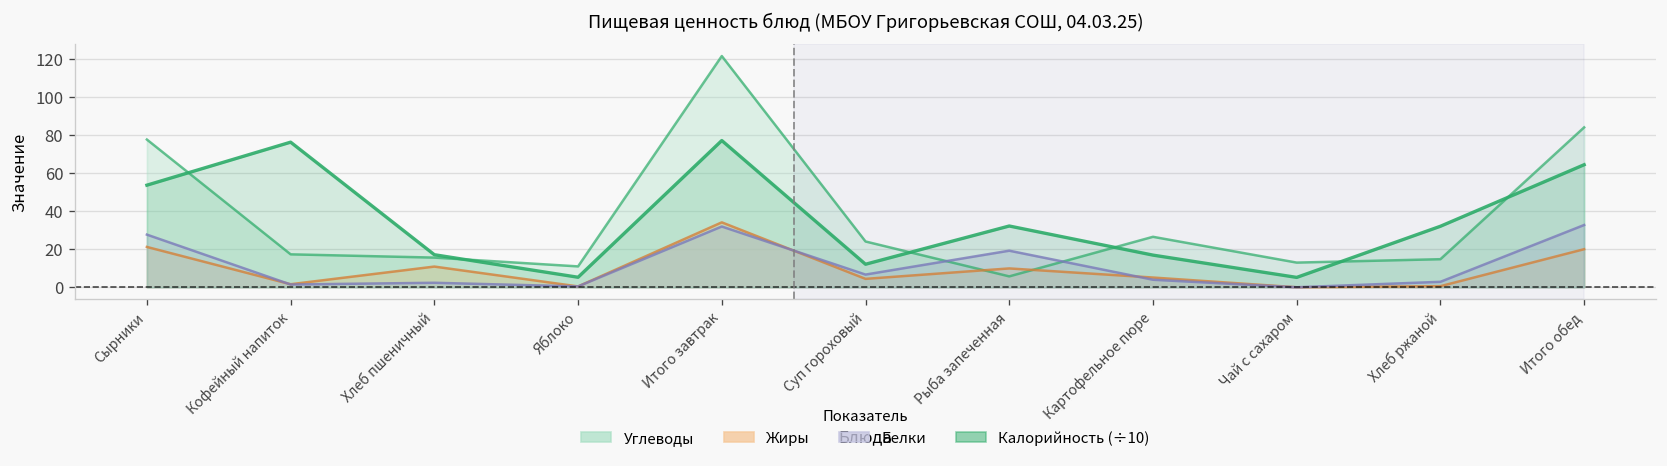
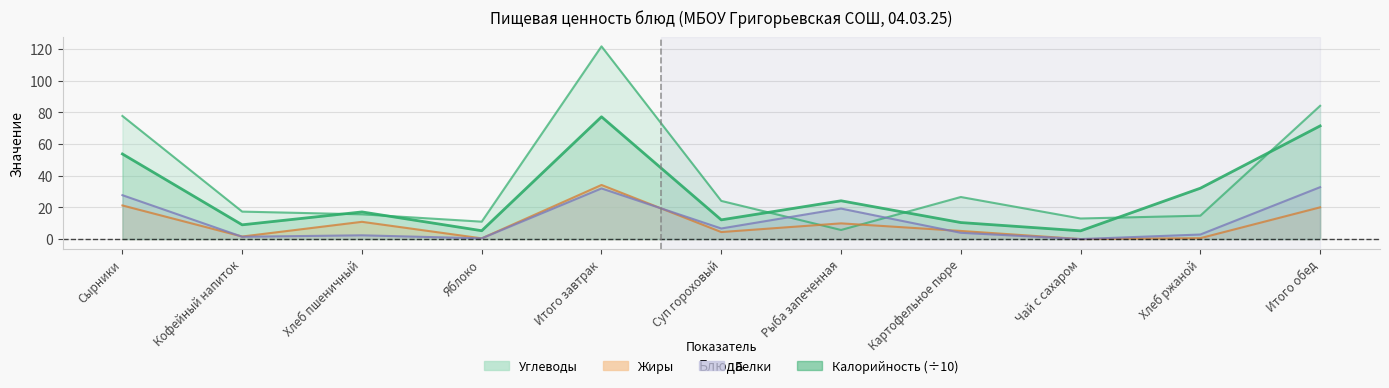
  {
    "Калорийность (÷10)": {
      "Сырники": 54,
-     "Кофейный напиток": 76,
+     "Кофейный напиток": 9,
      "Яблоко": 5,
      "Итого завтрак": 77,
      "Суп гороховый": 12,
-     "Рыба запеченная": 32,
-     "Картофельное пюре": 17,
+     "Рыба запеченная": 24,
+     "Картофельное пюре": 10,
      "Чай с сахаром": 5,
      "Хлеб ржаной": 32,
-     "Итого обед": 64
+     "Итого обед": 71
    }
  }
